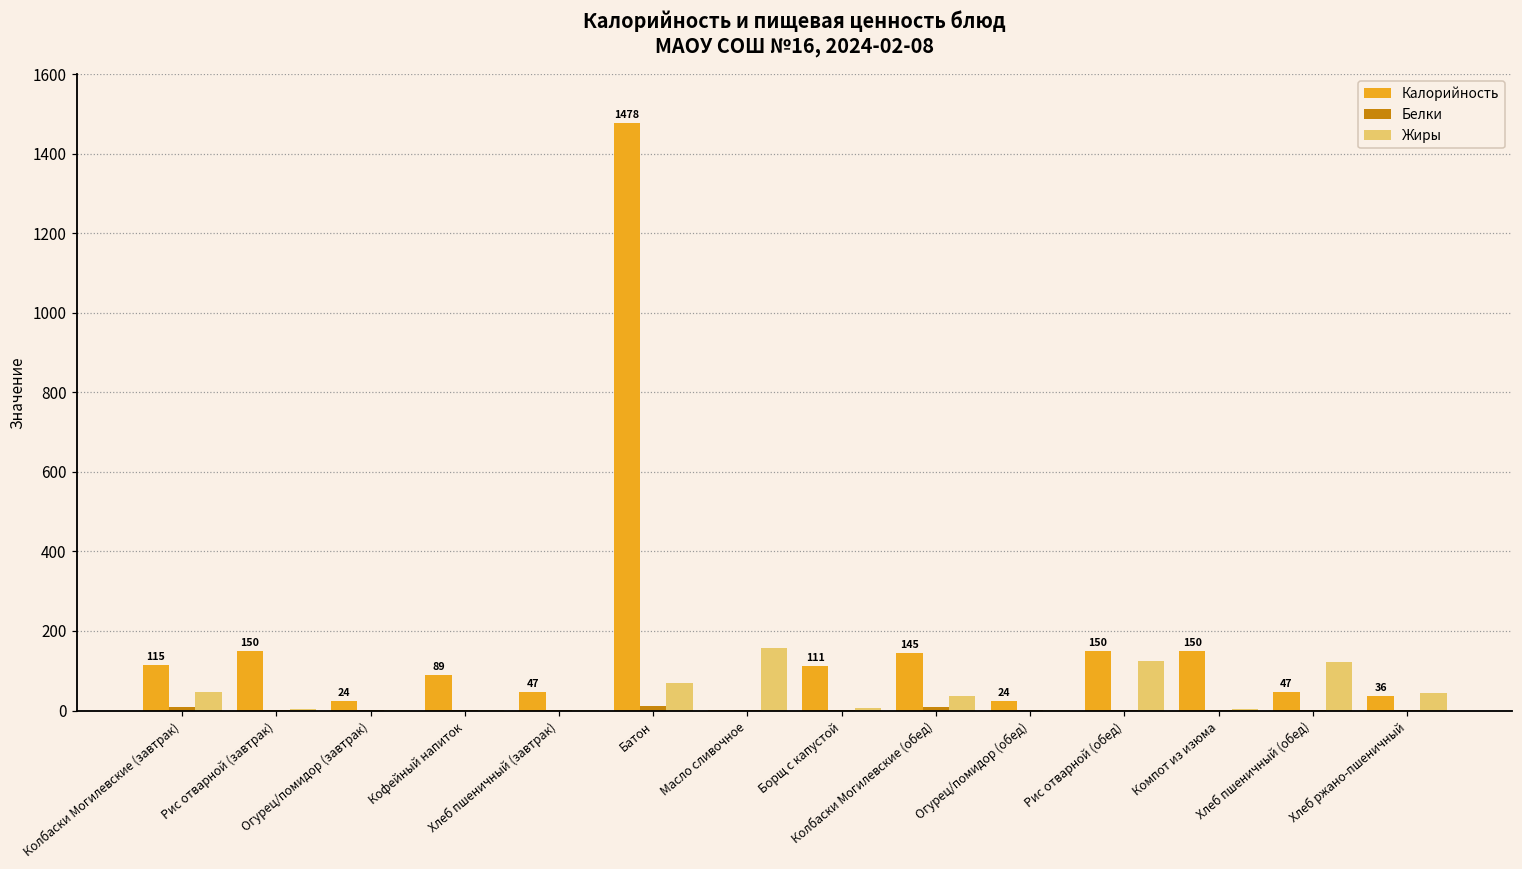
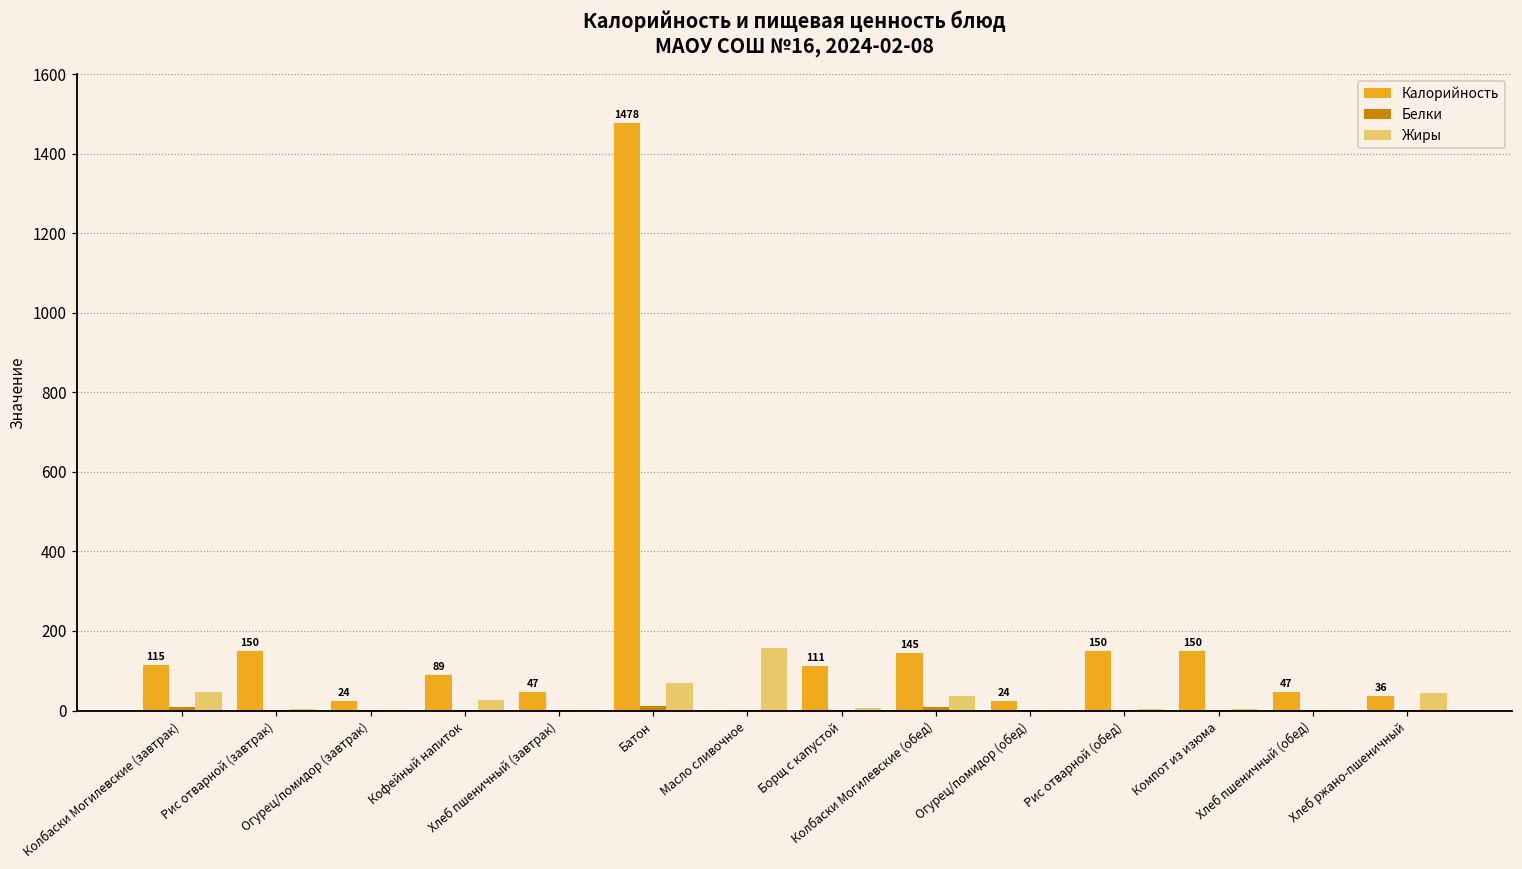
  {
    "Жиры": {
      "Колбаски Могилевские (завтрак)": 50,
-     "Кофейный напиток": 0,
+     "Кофейный напиток": 30,
      "Батон": 70,
      "Масло сливочное": 160,
      "Колбаски Могилевские (обед)": 40,
-     "Рис отварной (обед)": 130,
-     "Хлеб пшеничный (обед)": 120,
+     "Рис отварной (обед)": 0,
+     "Хлеб пшеничный (обед)": 0,
      "Хлеб ржано-пшеничный": 40
    }
  }
